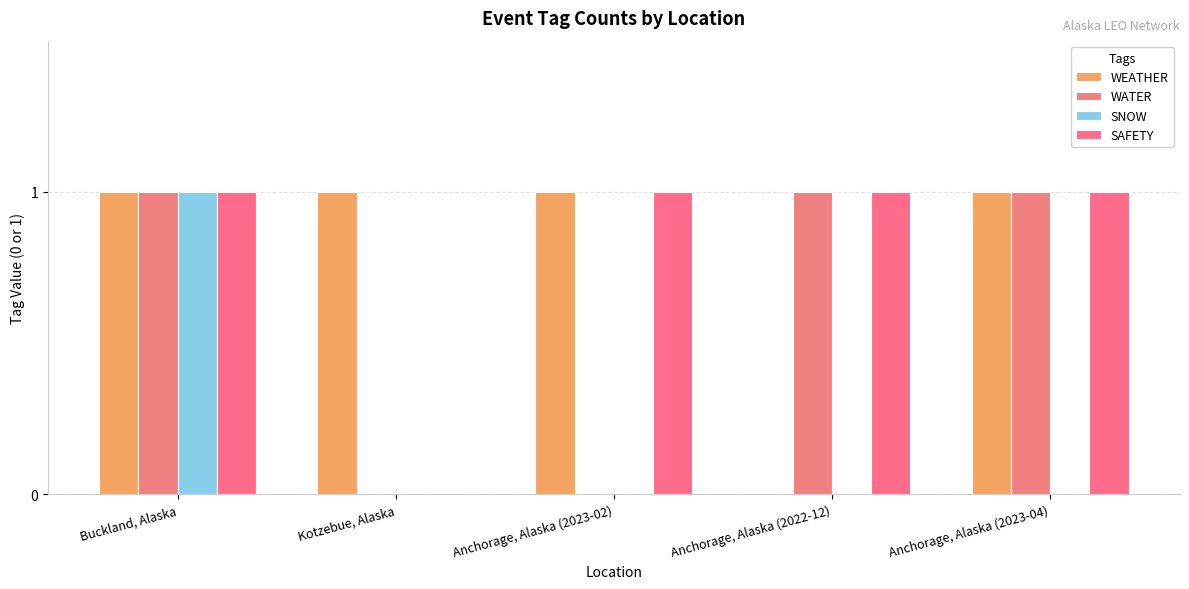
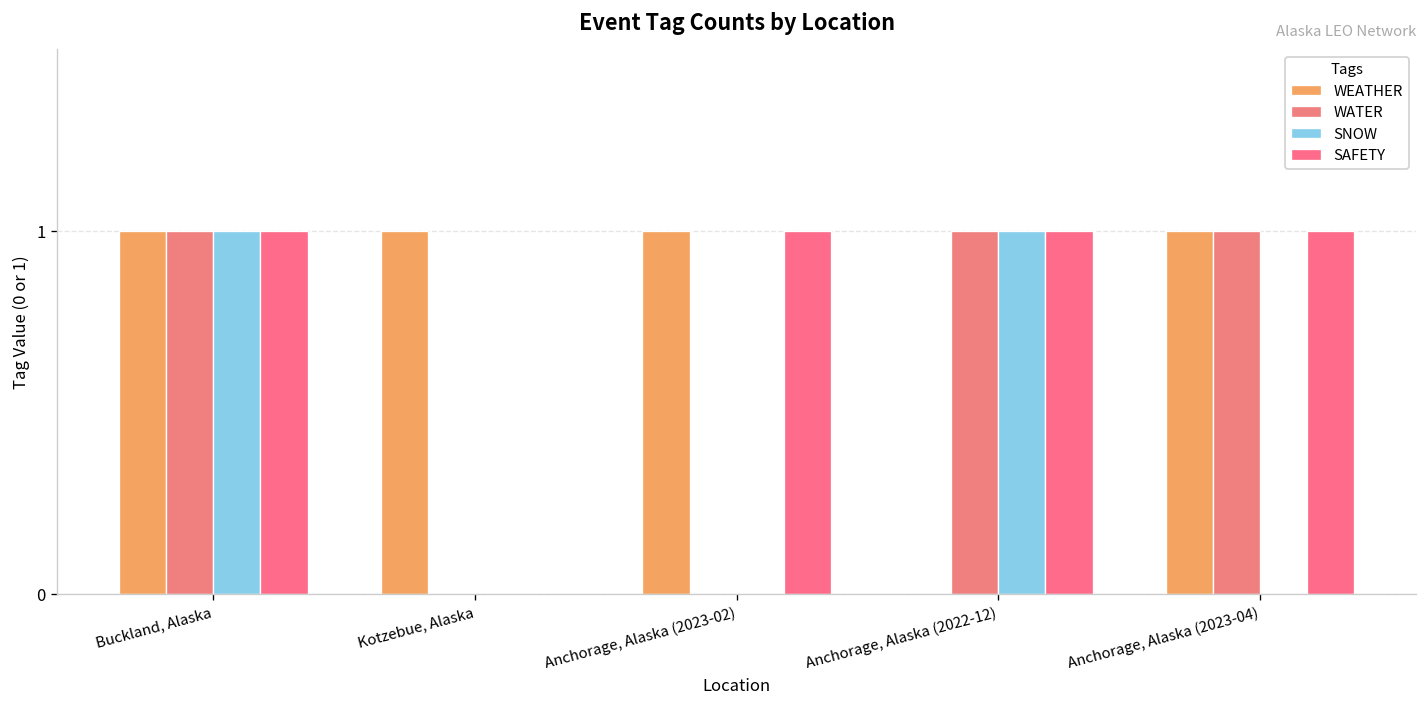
  {
    "SNOW": {
      "Buckland, Alaska": 1,
      "Kotzebue, Alaska": 0,
      "Anchorage, Alaska (2023-02)": 0,
-     "Anchorage, Alaska (2022-12)": 0,
+     "Anchorage, Alaska (2022-12)": 1,
      "Anchorage, Alaska (2023-04)": 0
    }
  }
